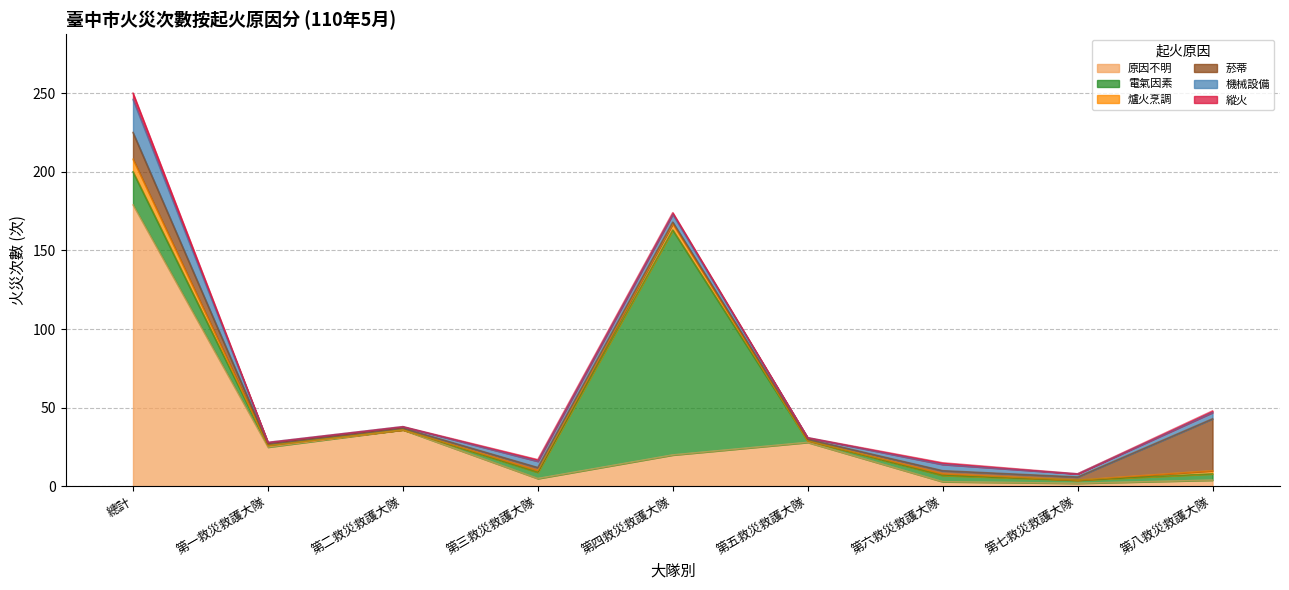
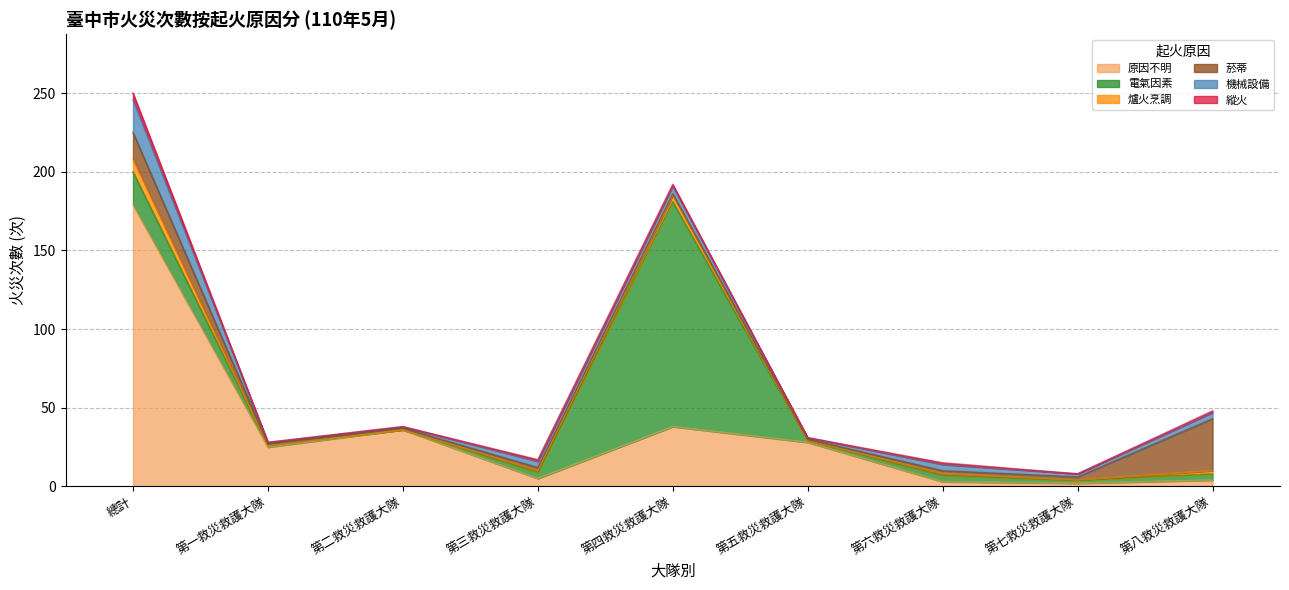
  {
    "原因不明": {
      "總計": 179,
      "第三救災救護大隊": 5,
-     "第四救災救護大隊": 20,
+     "第四救災救護大隊": 38,
      "第六救災救護大隊": 3,
      "第七救災救護大隊": 2,
      "第八救災救護大隊": 4
    },
    "電氣因素": {
      "總計": 21,
      "第四救災救護大隊": 143,
      "第八救災救護大隊": 4
    },
    "爐火烹調": {
      "總計": 8,
      "第八救災救護大隊": 2
    },
    "菸蒂": {
      "總計": 17,
      "第三救災救護大隊": 2,
      "第六救災救護大隊": 2,
      "第七救災救護大隊": 2,
      "第八救災救護大隊": 33
    },
    "機械設備": {
      "總計": 21
    },
    "縱火": {
      "總計": 4
    }
  }
